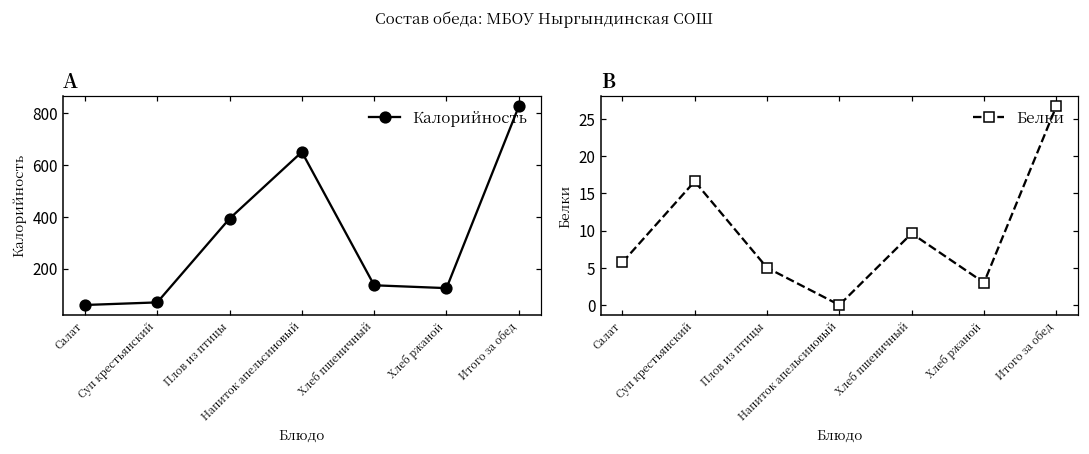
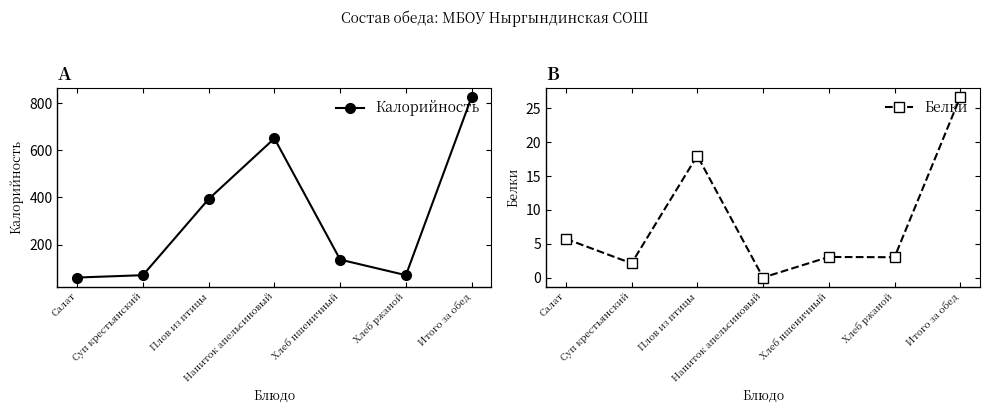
  {
    "A": {
      "Салат": 60,
      "Суп крестьянский": 70,
      "Плов из птицы": 390,
      "Напиток апельсиновый": 650,
      "Хлеб пшеничный": 140,
-     "Хлеб ржаной": 130,
+     "Хлеб ржаной": 70,
      "Итого за обед": 830
    },
    "B": {
      "Салат": 6,
-     "Суп крестьянский": 17,
-     "Плов из птицы": 5,
+     "Суп крестьянский": 2,
+     "Плов из птицы": 18,
      "Напиток апельсиновый": 0,
-     "Хлеб пшеничный": 10,
+     "Хлеб пшеничный": 3,
      "Хлеб ржаной": 3,
      "Итого за обед": 27
    }
  }
